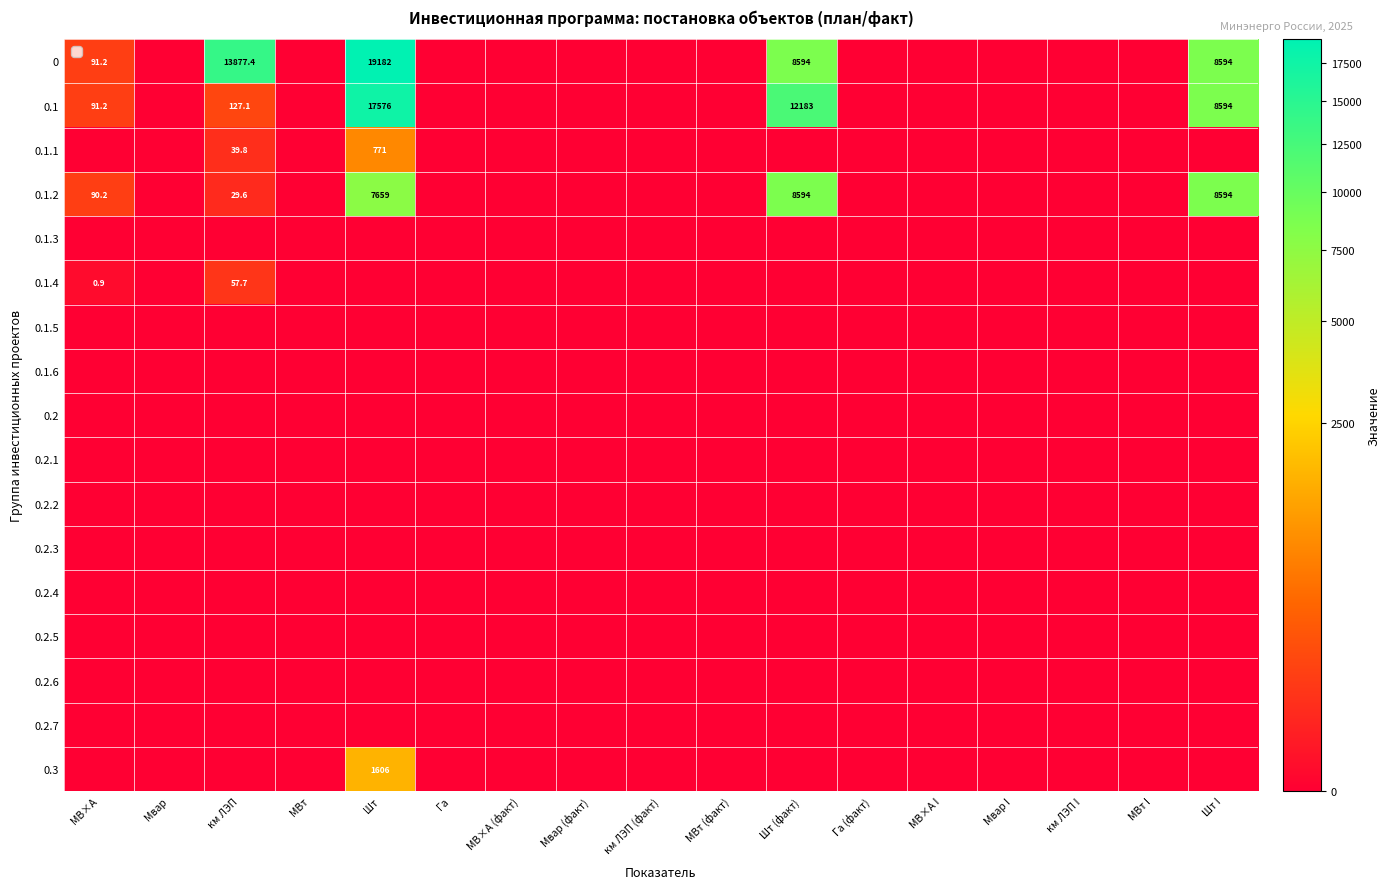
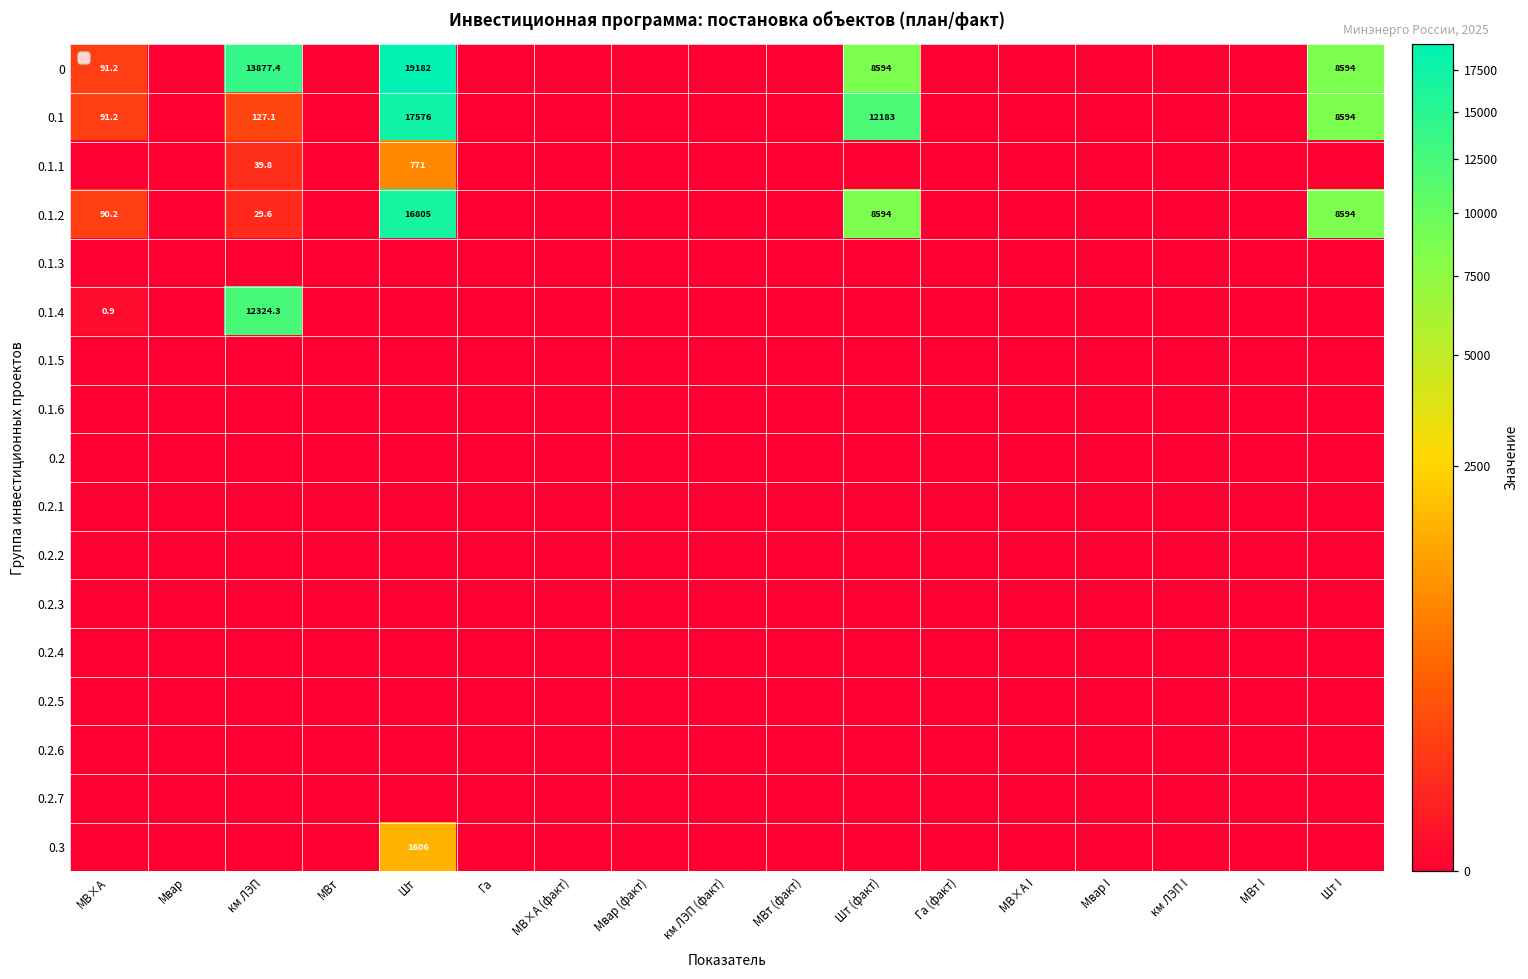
  {
    "0": {
      "МВ×А": 91.2,
      "км ЛЭП": 13877.4,
      "Шт": 19182,
      "Шт (факт)": 8594,
      "Шт I": 8594
    },
    "0.1": {
      "МВ×А": 91.2,
      "км ЛЭП": 127.1,
      "Шт": 17576,
      "Шт (факт)": 12183,
      "Шт I": 8594
    },
    "0.1.1": {
      "км ЛЭП": 39.8,
      "Шт": 771
    },
    "0.1.2": {
      "МВ×А": 90.2,
      "км ЛЭП": 29.6,
-     "Шт": 7659,
+     "Шт": 16805,
      "Шт (факт)": 8594,
      "Шт I": 8594
    },
    "0.1.4": {
      "МВ×А": 0.9,
-     "км ЛЭП": 57.7
+     "км ЛЭП": 12324.3
    },
    "0.3": {
      "Шт": 1606
    }
  }
